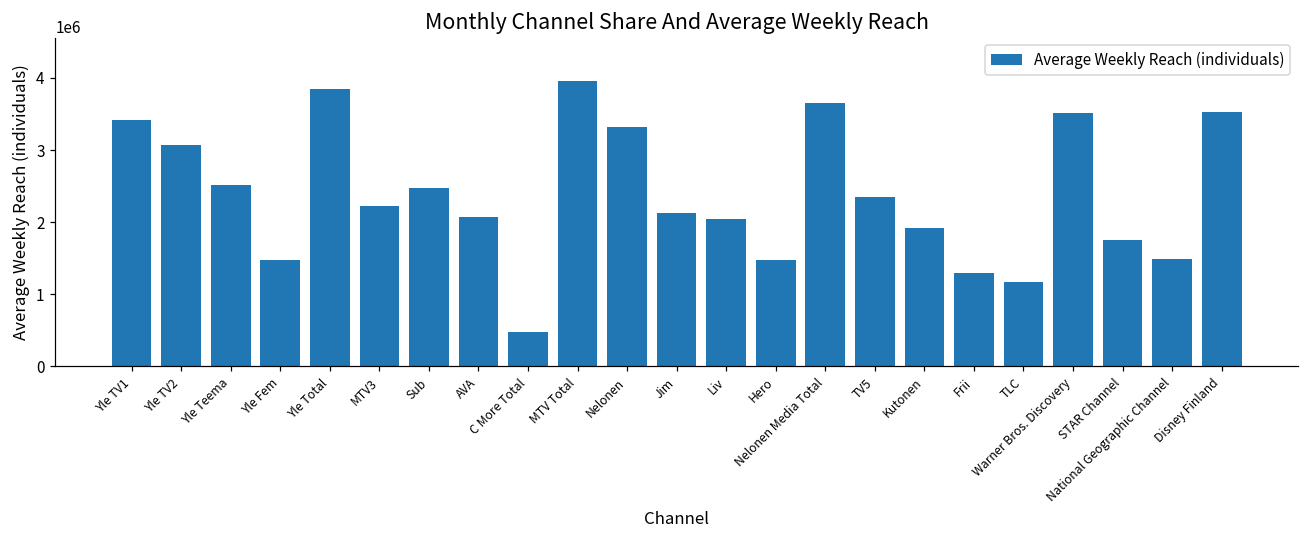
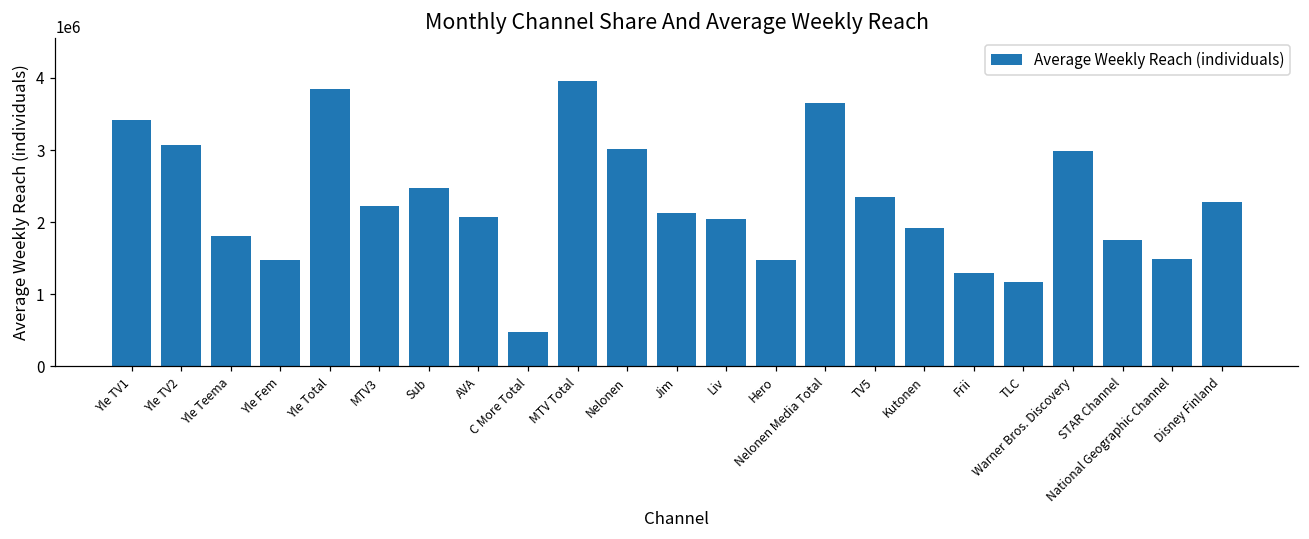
  {
    "Yle TV1": 3400000,
    "Yle TV2": 3100000,
-   "Yle Teema": 2500000,
+   "Yle Teema": 1800000,
    "Yle Fem": 1500000,
    "Yle Total": 3900000,
    "MTV3": 2200000,
    "Sub": 2500000,
    "AVA": 2100000,
    "C More Total": 500000,
    "MTV Total": 4000000,
-   "Nelonen": 3300000,
+   "Nelonen": 3000000,
    "Jim": 2100000,
    "Liv": 2000000,
    "Hero": 1500000,
    "Nelonen Media Total": 3600000,
    "TV5": 2400000,
    "Kutonen": 1900000,
    "Frii": 1300000,
    "TLC": 1200000,
-   "Warner Bros. Discovery": 3500000,
+   "Warner Bros. Discovery": 3000000,
    "STAR Channel": 1700000,
    "National Geographic Channel": 1500000,
-   "Disney Finland": 3500000
+   "Disney Finland": 2300000
  }
